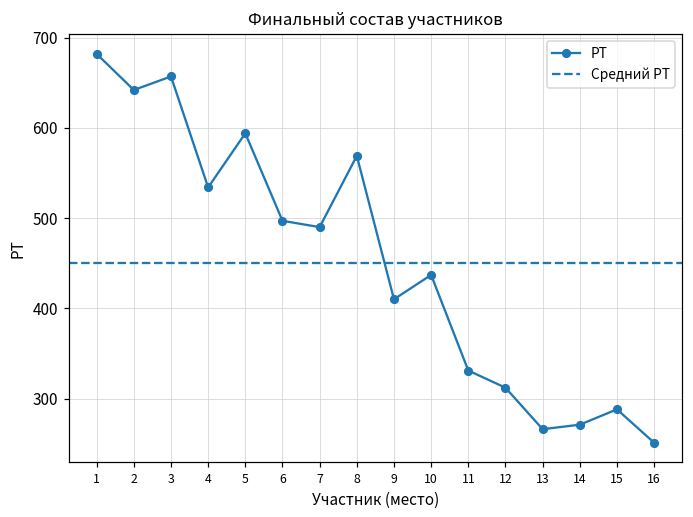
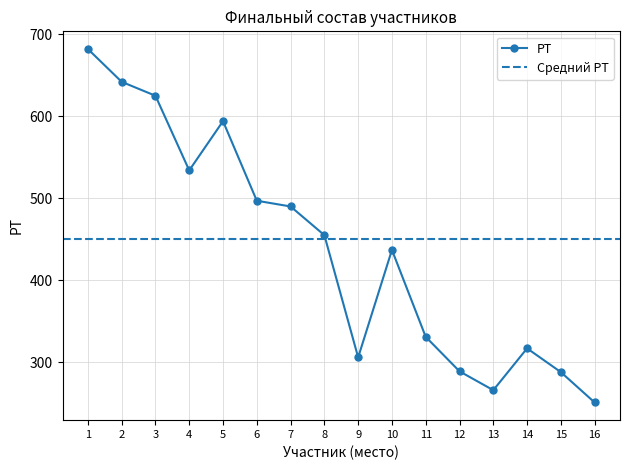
  {
    "1": 680,
    "2": 640,
-   "3": 660,
+   "3": 630,
    "4": 530,
    "5": 590,
    "6": 500,
    "7": 490,
-   "8": 570,
-   "9": 410,
+   "8": 460,
+   "9": 310,
    "10": 440,
    "11": 330,
-   "12": 310,
+   "12": 290,
    "13": 270,
-   "14": 270,
+   "14": 320,
    "15": 290,
    "16": 250
  }
